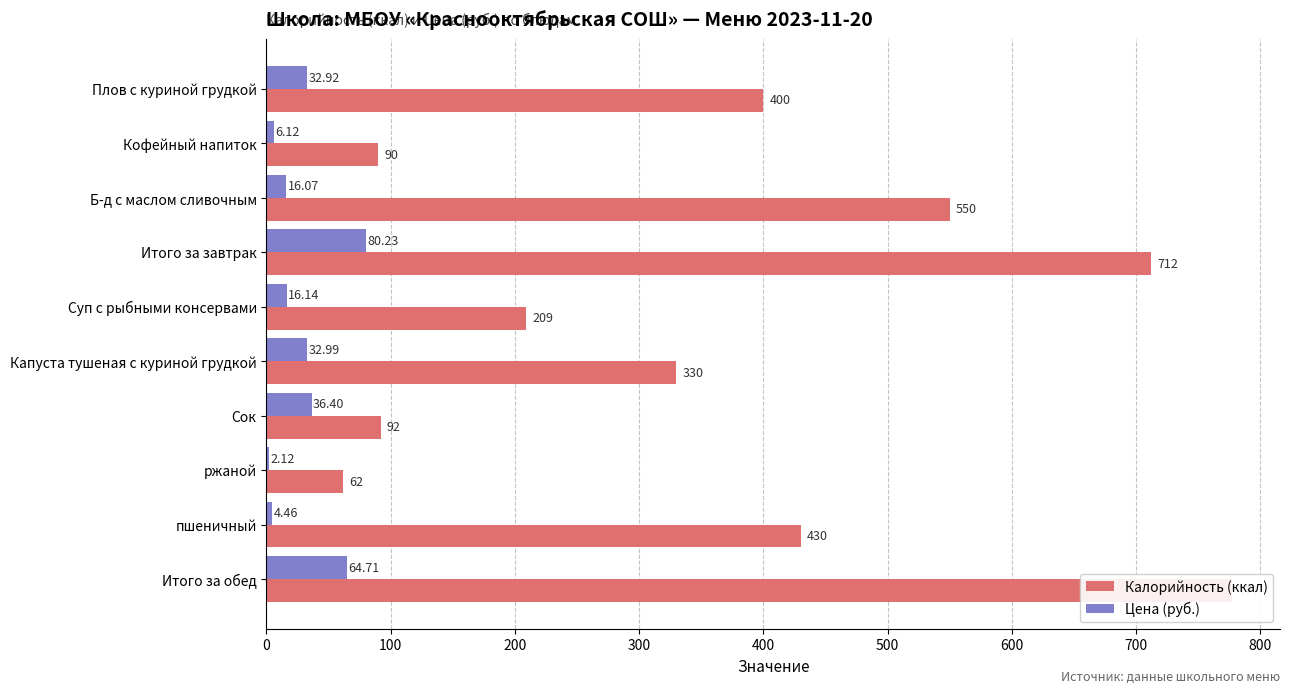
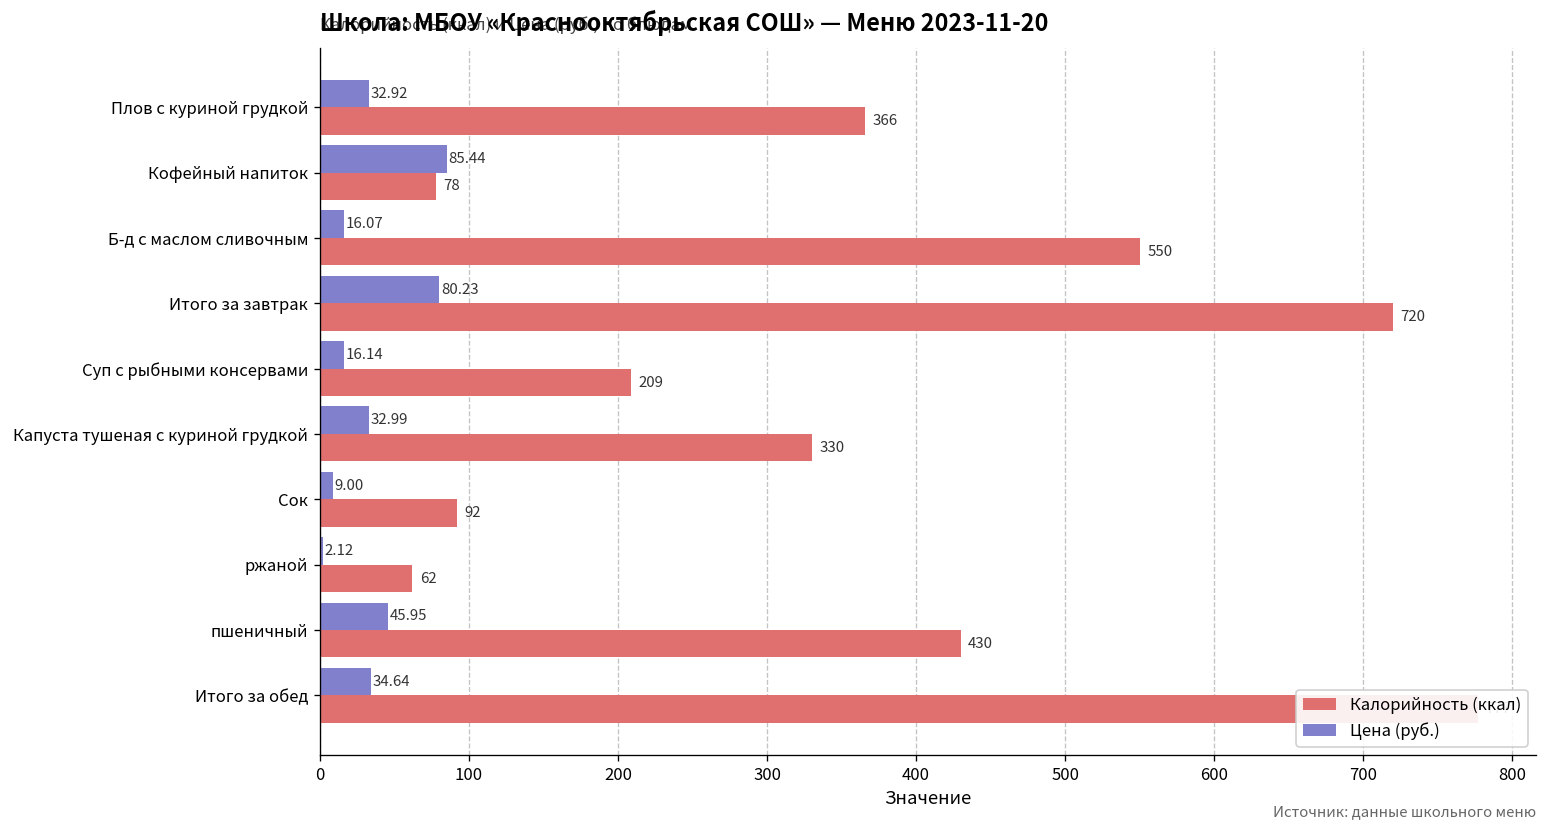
  {
    "Калорийность (ккал)": {
-     "Плов с куриной грудкой": 400,
-     "Кофейный напиток": 90,
+     "Плов с куриной грудкой": 366,
+     "Кофейный напиток": 78,
      "Б-д с маслом сливочным": 550,
-     "Итого за завтрак": 712,
+     "Итого за завтрак": 720,
      "Суп с рыбными консервами": 209,
      "Капуста тушеная с куриной грудкой": 330,
      "Сок": 92,
      "ржаной": 62,
      "пшеничный": 430
    },
    "Цена (руб.)": {
      "Плов с куриной грудкой": 32.92,
-     "Кофейный напиток": 6.12,
+     "Кофейный напиток": 85.44,
      "Б-д с маслом сливочным": 16.07,
      "Итого за завтрак": 80.23,
      "Суп с рыбными консервами": 16.14,
      "Капуста тушеная с куриной грудкой": 32.99,
-     "Сок": 36.40,
+     "Сок": 9.00,
      "ржаной": 2.12,
-     "пшеничный": 4.46,
-     "Итого за обед": 64.71
+     "пшеничный": 45.95,
+     "Итого за обед": 34.64
    }
  }
